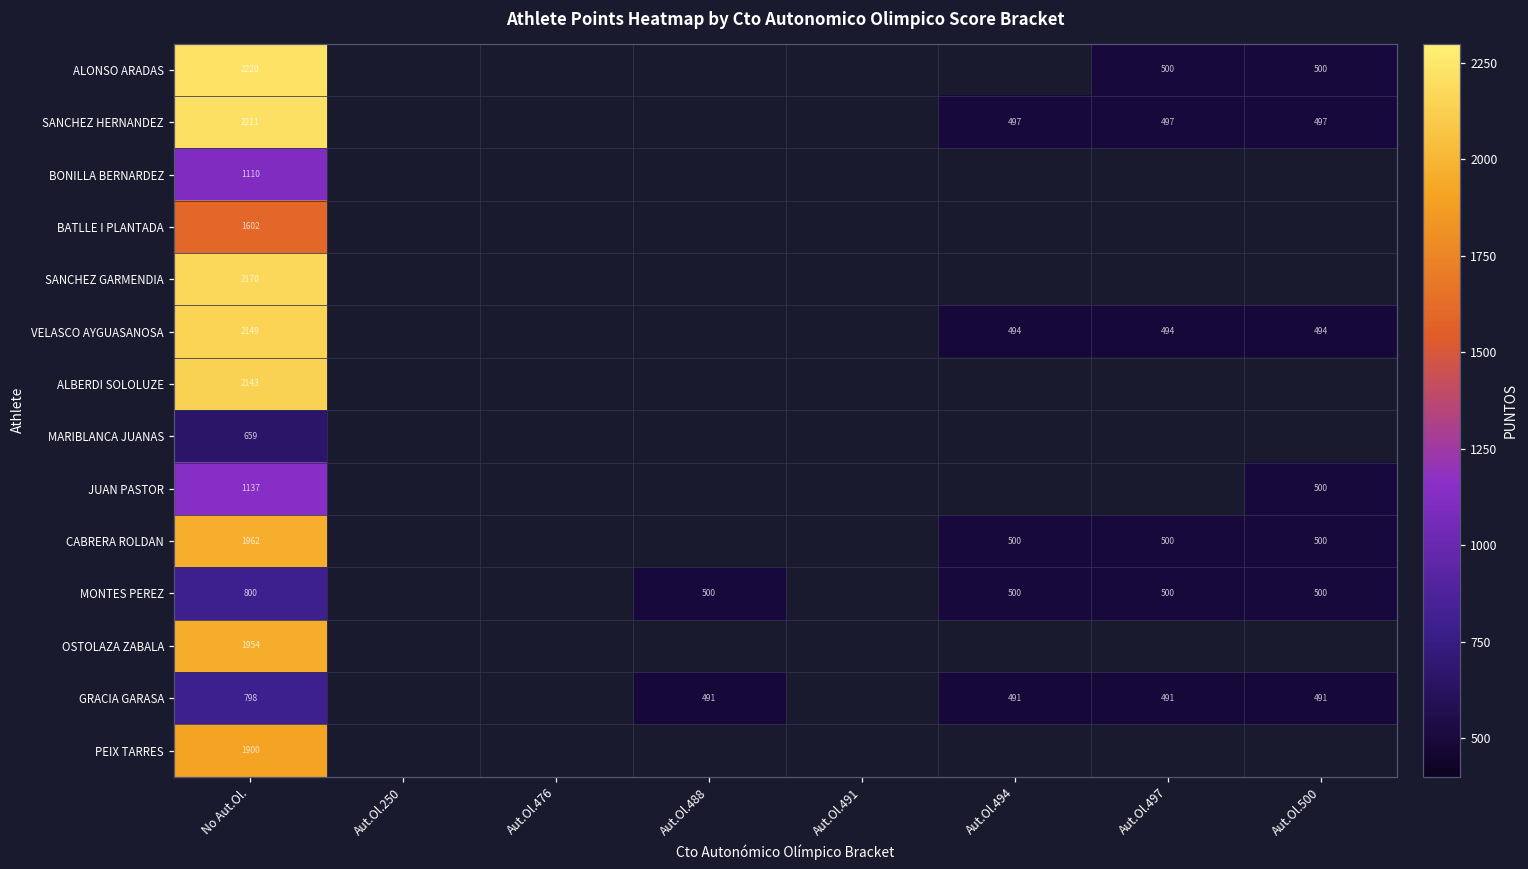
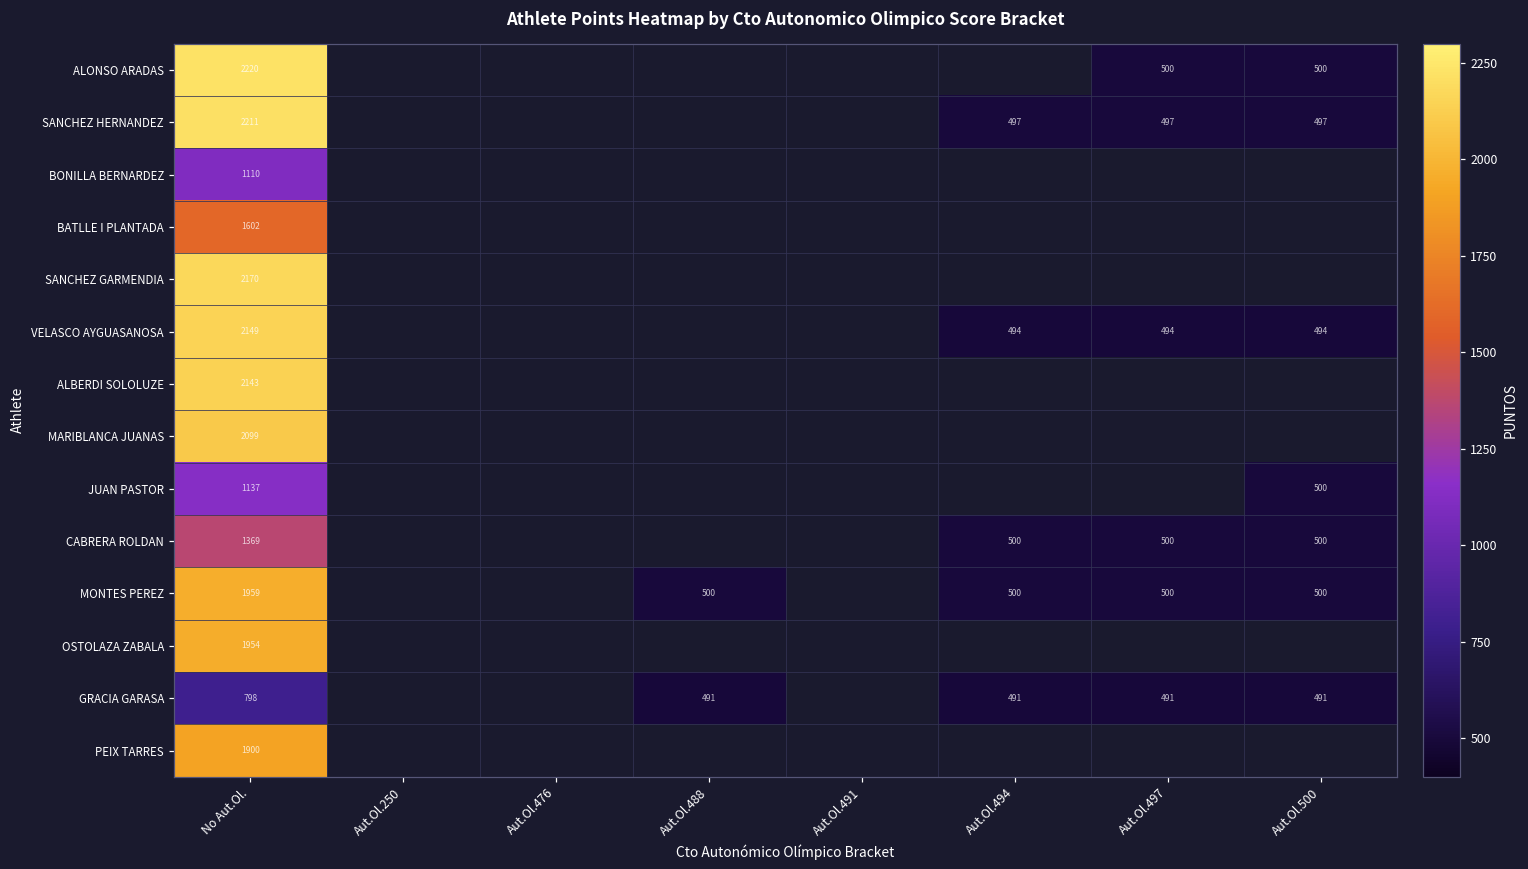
  {
    "ALONSO ARADAS": {
      "No Aut.Ol.": 2220,
      "Aut.Ol.497": 500,
      "Aut.Ol.500": 500
    },
    "SANCHEZ HERNANDEZ": {
      "No Aut.Ol.": 2211,
      "Aut.Ol.494": 497,
      "Aut.Ol.497": 497,
      "Aut.Ol.500": 497
    },
    "BONILLA BERNARDEZ": {
      "No Aut.Ol.": 1110
    },
    "BATLLE I PLANTADA": {
      "No Aut.Ol.": 1602
    },
    "SANCHEZ GARMENDIA": {
      "No Aut.Ol.": 2170
    },
    "VELASCO AYGUASANOSA": {
      "No Aut.Ol.": 2149,
      "Aut.Ol.494": 494,
      "Aut.Ol.497": 494,
      "Aut.Ol.500": 494
    },
    "ALBERDI SOLOLUZE": {
      "No Aut.Ol.": 2143
    },
    "MARIBLANCA JUANAS": {
-     "No Aut.Ol.": 659
+     "No Aut.Ol.": 2099
    },
    "JUAN PASTOR": {
      "No Aut.Ol.": 1137,
      "Aut.Ol.500": 500
    },
    "CABRERA ROLDAN": {
-     "No Aut.Ol.": 1962,
+     "No Aut.Ol.": 1369,
      "Aut.Ol.494": 500,
      "Aut.Ol.497": 500,
      "Aut.Ol.500": 500
    },
    "MONTES PEREZ": {
-     "No Aut.Ol.": 800,
+     "No Aut.Ol.": 1959,
      "Aut.Ol.488": 500,
      "Aut.Ol.494": 500,
      "Aut.Ol.497": 500,
      "Aut.Ol.500": 500
    },
    "OSTOLAZA ZABALA": {
      "No Aut.Ol.": 1954
    },
    "GRACIA GARASA": {
      "No Aut.Ol.": 798,
      "Aut.Ol.488": 491,
      "Aut.Ol.494": 491,
      "Aut.Ol.497": 491,
      "Aut.Ol.500": 491
    },
    "PEIX TARRES": {
      "No Aut.Ol.": 1900
    }
  }
